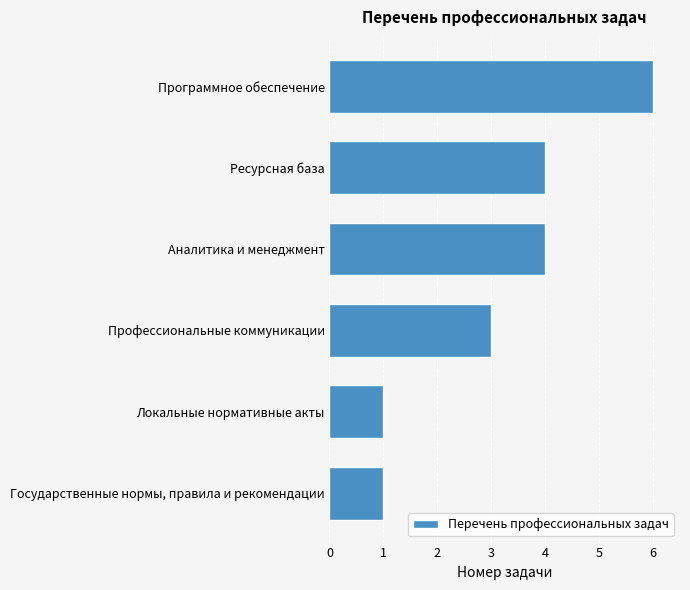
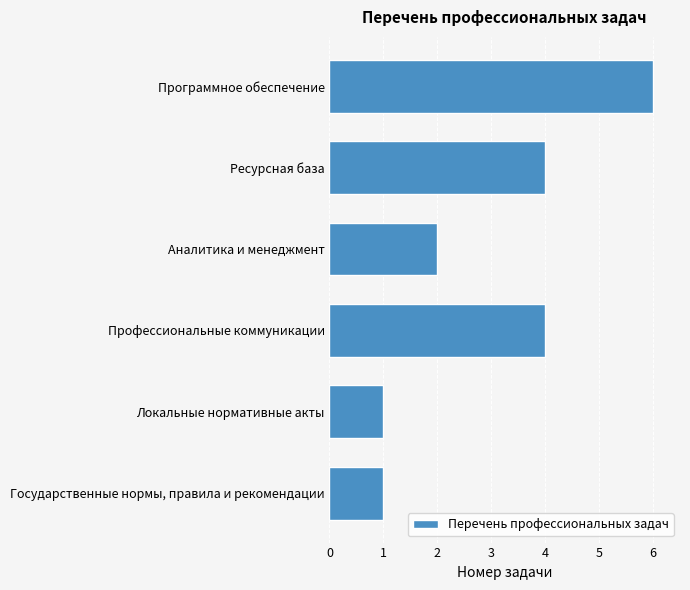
  {
    "Программное обеспечение": 6,
    "Ресурсная база": 4,
-   "Аналитика и менеджмент": 4,
-   "Профессиональные коммуникации": 3,
+   "Аналитика и менеджмент": 2,
+   "Профессиональные коммуникации": 4,
    "Локальные нормативные акты": 1,
    "Государственные нормы, правила и рекомендации": 1
  }
